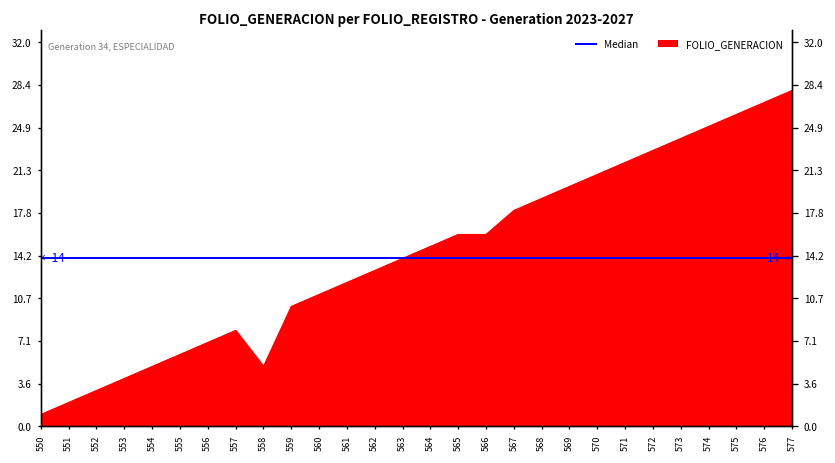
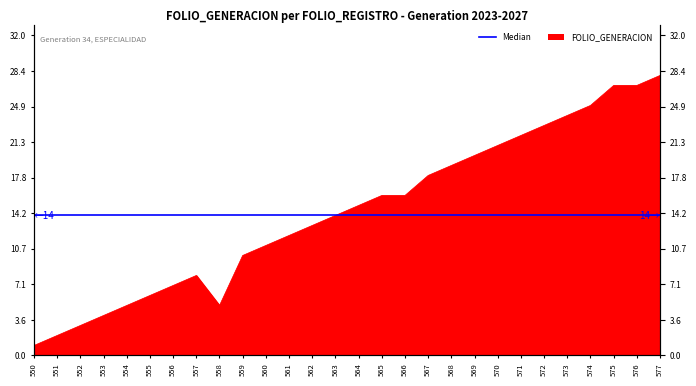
  {
    "FOLIO_GENERACION": {
      "550": "1",
      "551": "2",
      "552": "3",
      "553": "4",
      "554": "5",
      "555": "6",
      "556": "7",
      "557": "8",
      "558": "5",
      "559": "10",
      "560": "11",
      "561": "12",
      "562": "13",
      "564": "15",
      "565": "16",
      "566": "16",
      "567": "18",
      "568": "19",
      "569": "20",
      "570": "21",
      "571": "22",
      "572": "23",
      "573": "24",
      "574": "25",
-     "575": "26",
+     "575": "27",
      "576": "27",
      "577": "28"
    },
    "Median": {
      "550": "14",
      "577": "14→"
    }
  }
